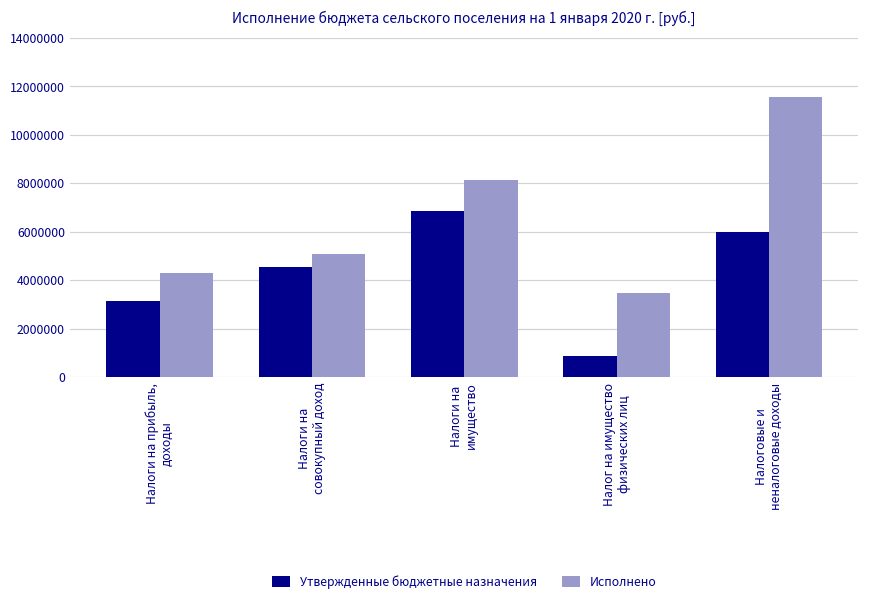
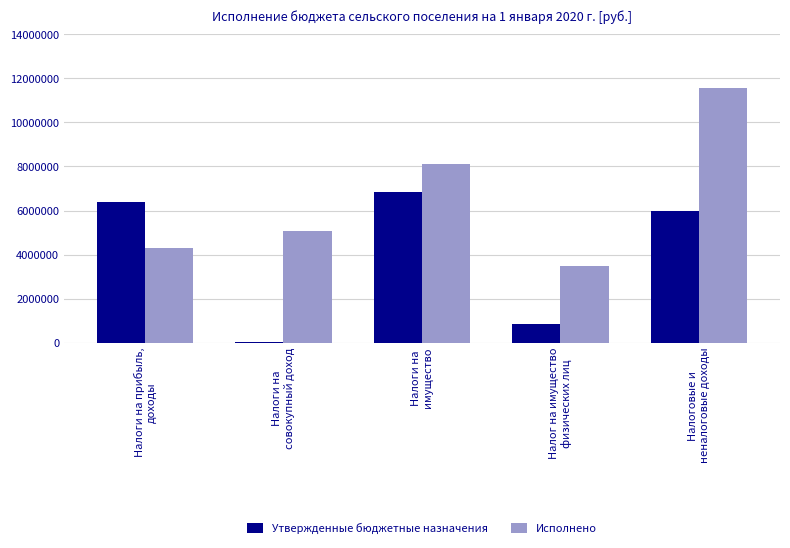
  {
    "Утвержденные бюджетные назначения": {
-     "Налоги на прибыль, доходы": 3200000,
-     "Налоги на совокупный доход": 4500000,
+     "Налоги на прибыль, доходы": 6400000,
+     "Налоги на совокупный доход": 0,
      "Налоги на имущество": 6900000,
      "Налог на имущество физических лиц": 900000,
      "Налоговые и неналоговые доходы": 6000000
    },
    "Исполнено": {
      "Налоги на прибыль, доходы": 4300000,
      "Налоги на совокупный доход": 5100000,
      "Налоги на имущество": 8100000,
      "Налог на имущество физических лиц": 3500000,
      "Налоговые и неналоговые доходы": 11600000
    }
  }
